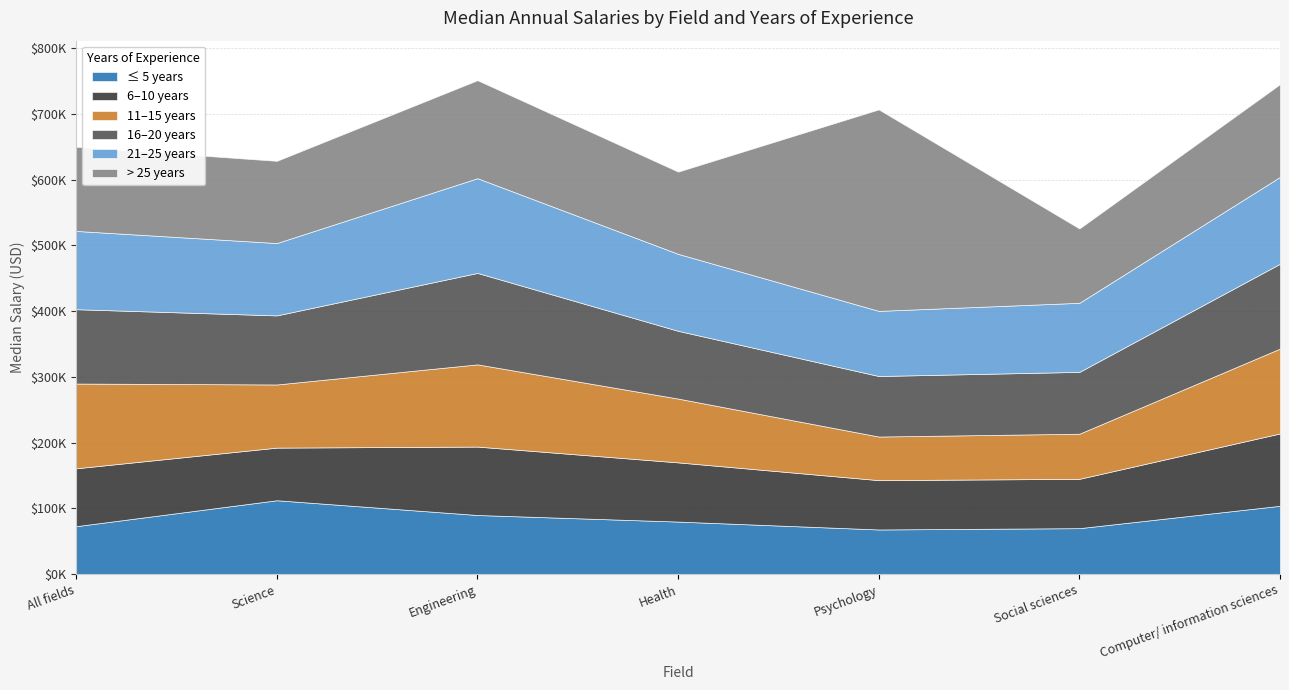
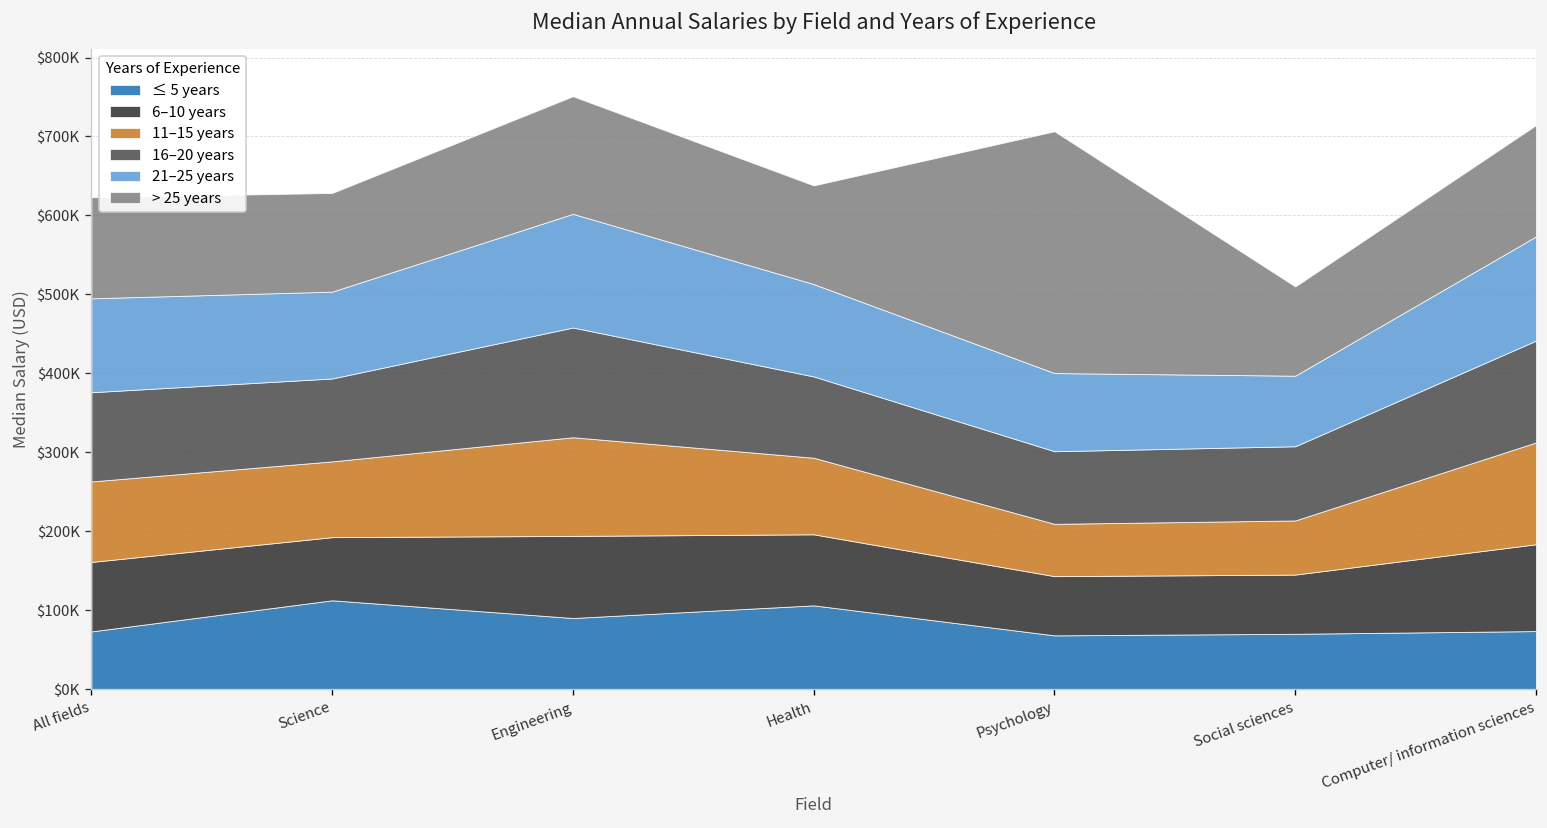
  {
    "≤ 5 years": {
      "All fields": "$70000",
      "Science": "$110000",
      "Engineering": "$90000",
-     "Health": "$80000",
+     "Health": "$110000",
      "Psychology": "$70000",
      "Social sciences": "$70000",
-     "Computer/ information sciences": "$100000"
+     "Computer/ information sciences": "$70000"
    },
    "11–15 years": {
-     "All fields": "$130000",
+     "All fields": "$100000",
      "Science": "$100000",
      "Engineering": "$130000",
      "Health": "$100000",
      "Psychology": "$70000",
      "Social sciences": "$70000",
      "Computer/ information sciences": "$130000"
    },
    "21–25 years": {
      "All fields": "$120000",
      "Science": "$110000",
      "Engineering": "$140000",
      "Health": "$120000",
      "Psychology": "$100000",
-     "Social sciences": "$110000",
+     "Social sciences": "$90000",
      "Computer/ information sciences": "$130000"
    },
    "> 25 years": {
      "All fields": "$130000",
      "Science": "$130000",
      "Engineering": "$150000",
      "Health": "$130000",
      "Psychology": "$310000",
      "Social sciences": "$110000",
      "Computer/ information sciences": "$140000"
    }
  }
